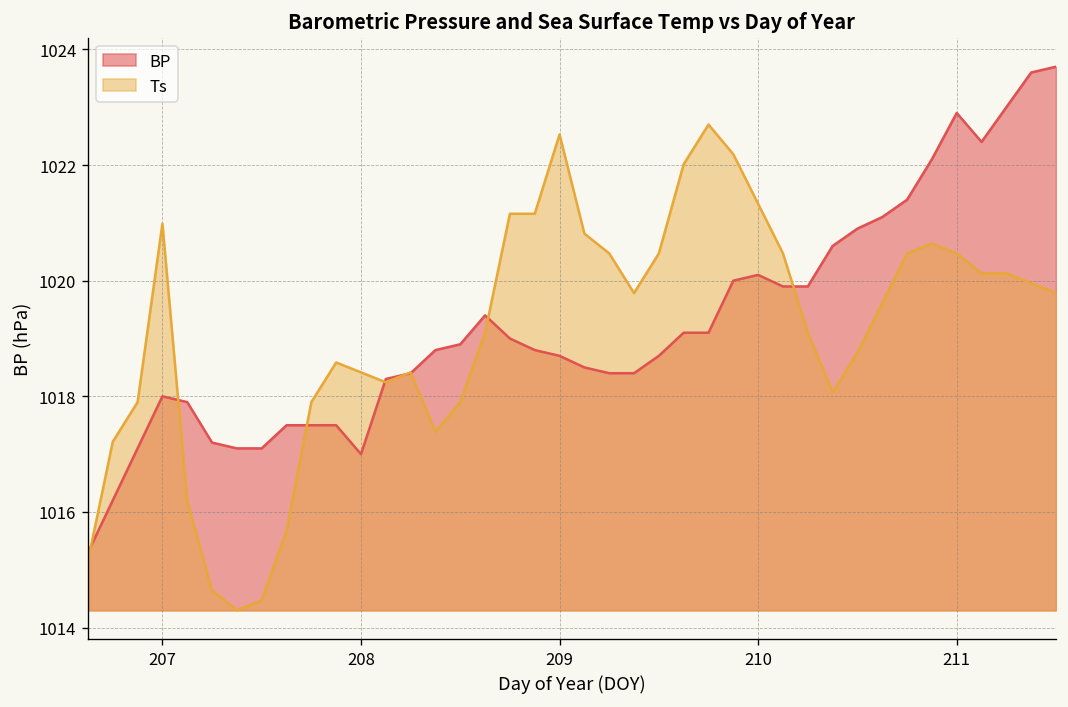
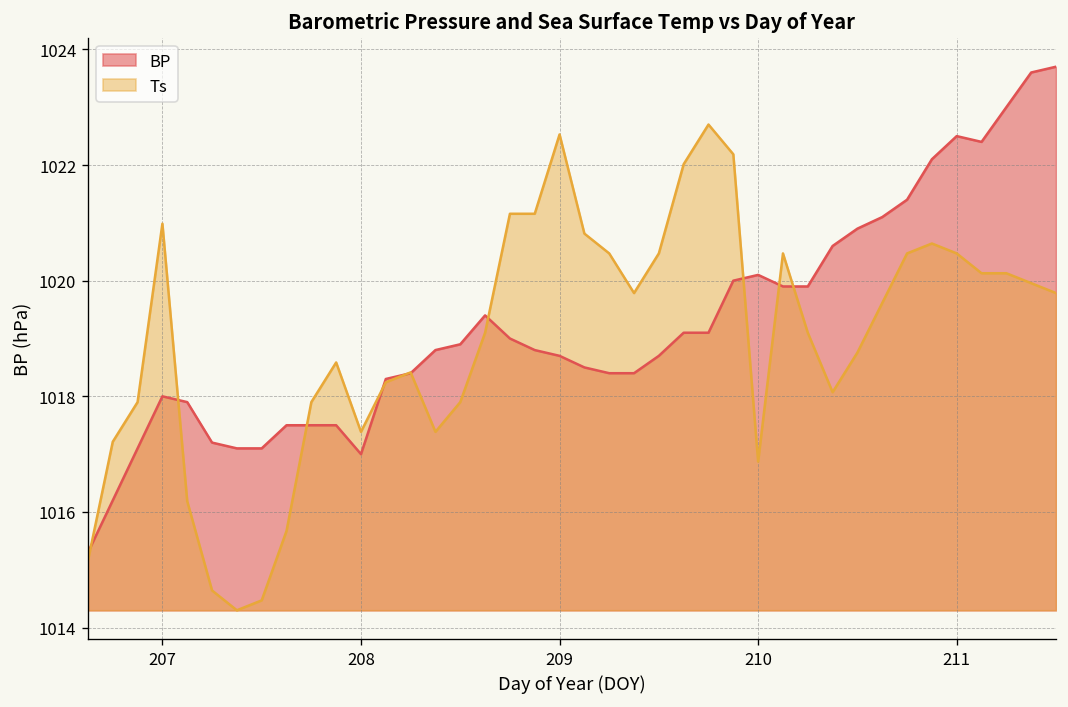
  {
    "BP": {
      "207": 1018.0,
      "208": 1017.0,
      "209": 1018.7,
      "210": 1020.1,
-     "211": 1022.9
+     "211": 1022.5
    },
    "Ts": {
      "207": 1021.0,
-     "208": 1018.4,
+     "208": 1017.4,
      "209": 1022.5,
-     "210": 1021.3,
+     "210": 1016.9,
      "211": 1020.5
    }
  }
